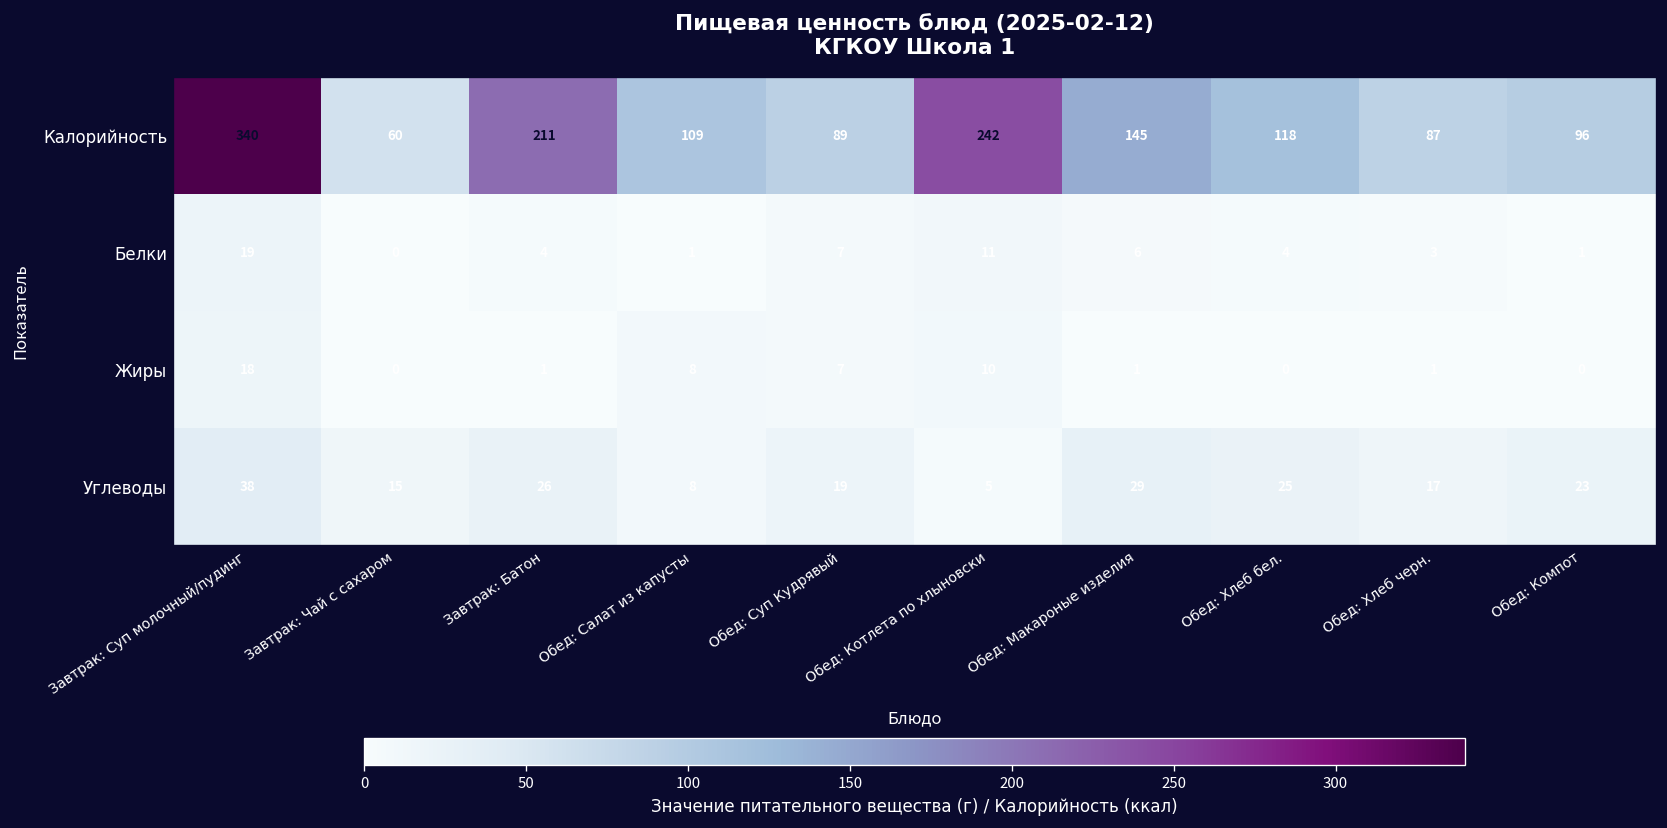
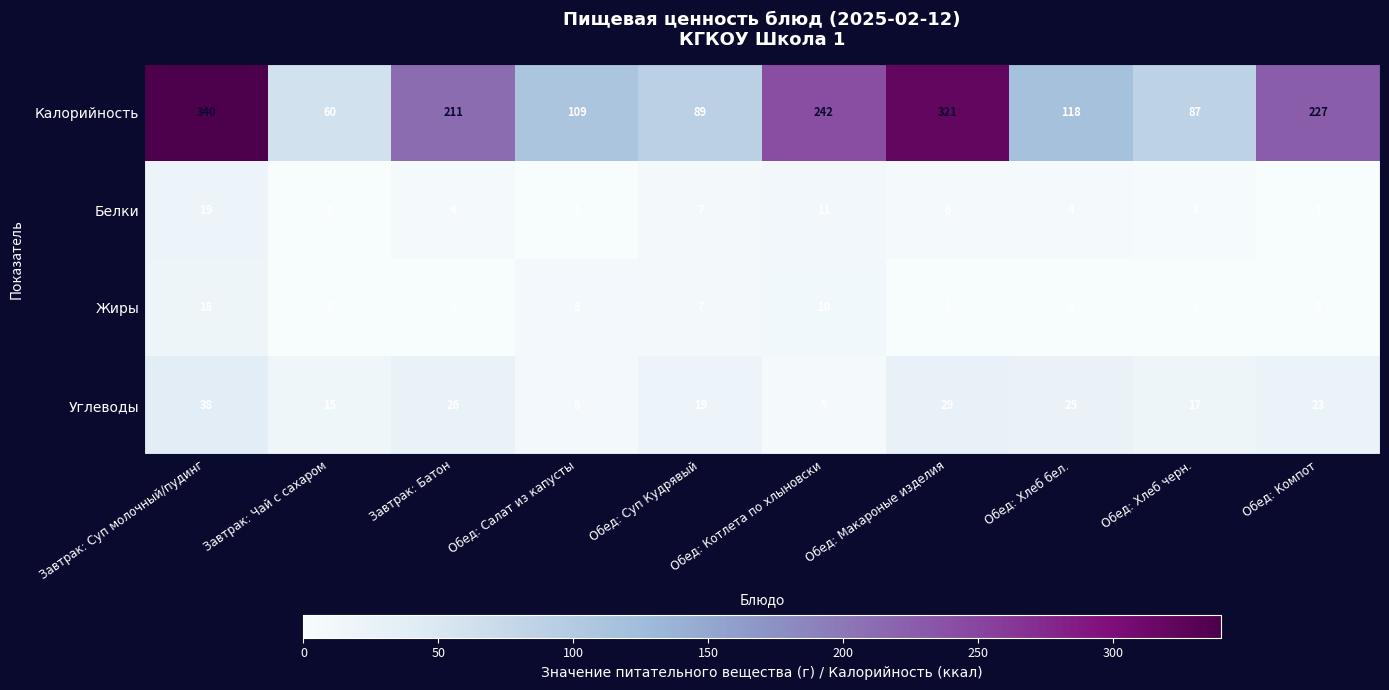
  {
    "Калорийность": {
      "Завтрак: Суп молочный/пудинг": 340,
      "Завтрак: Батон": 211,
      "Обед: Салат из капусты": 109,
      "Обед: Суп Кудрявый": 89,
      "Обед: Котлета по хлыновски": 242,
-     "Обед: Макароные изделия": 145,
+     "Обед: Макароные изделия": 321,
      "Обед: Хлеб бел.": 118,
      "Обед: Хлеб черн.": 87,
-     "Обед: Компот": 96
+     "Обед: Компот": 227
    }
  }
